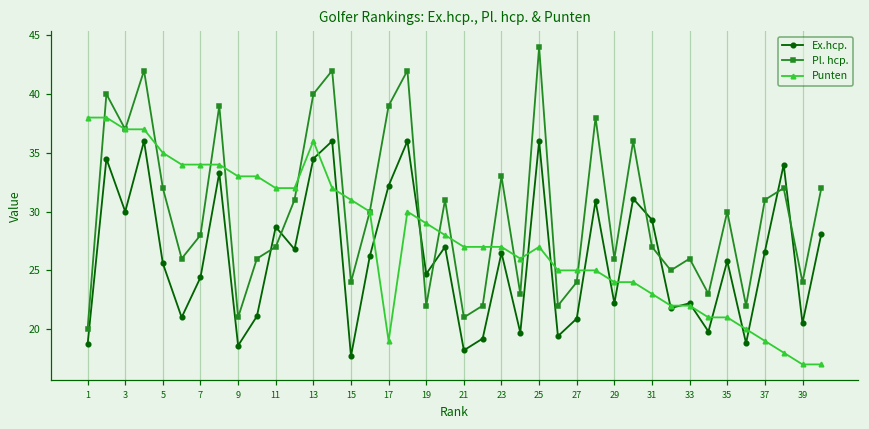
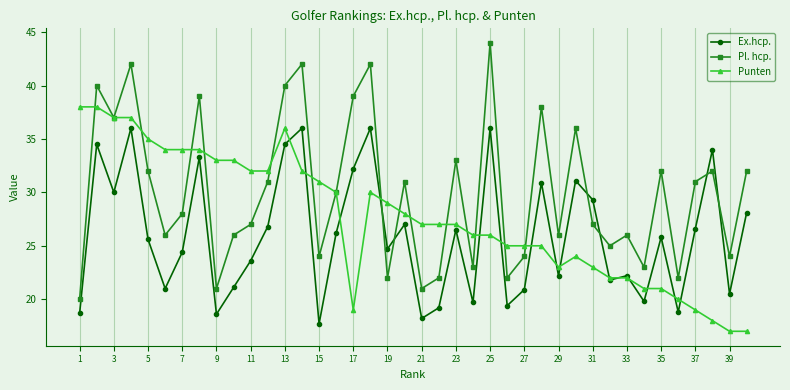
  {
    "Ex.hcp.": {
      "1": 18.7,
      "3": 30.0,
      "5": 25.6,
      "7": 24.4,
      "9": 18.6,
-     "11": 28.7,
+     "11": 23.6,
      "13": 34.5,
      "15": 17.7,
      "17": 32.2,
      "19": 24.7,
      "21": 18.2,
      "23": 26.5,
      "25": 36.0,
      "27": 20.9,
      "29": 22.2,
      "31": 29.3,
      "35": 25.8,
      "37": 26.6,
      "39": 20.5
    },
    "Pl. hcp.": {
      "1": 20,
      "5": 32,
      "7": 28,
      "9": 21,
      "11": 27,
      "13": 40,
      "15": 24,
      "17": 39,
      "19": 22,
      "21": 21,
      "23": 33,
      "25": 44,
      "27": 24,
      "29": 26,
      "31": 27,
      "33": 26,
-     "35": 30,
+     "35": 32,
      "37": 31,
      "39": 24
    },
    "Punten": {
      "1": 38,
      "5": 35,
      "7": 34,
      "9": 33,
      "11": 32,
      "13": 36,
      "15": 31,
      "17": 19,
      "19": 29,
      "21": 27,
      "23": 27,
-     "25": 27,
+     "25": 26,
      "27": 25,
-     "29": 24,
+     "29": 23,
      "31": 23,
      "35": 21,
      "37": 19,
      "39": 17
    }
  }
